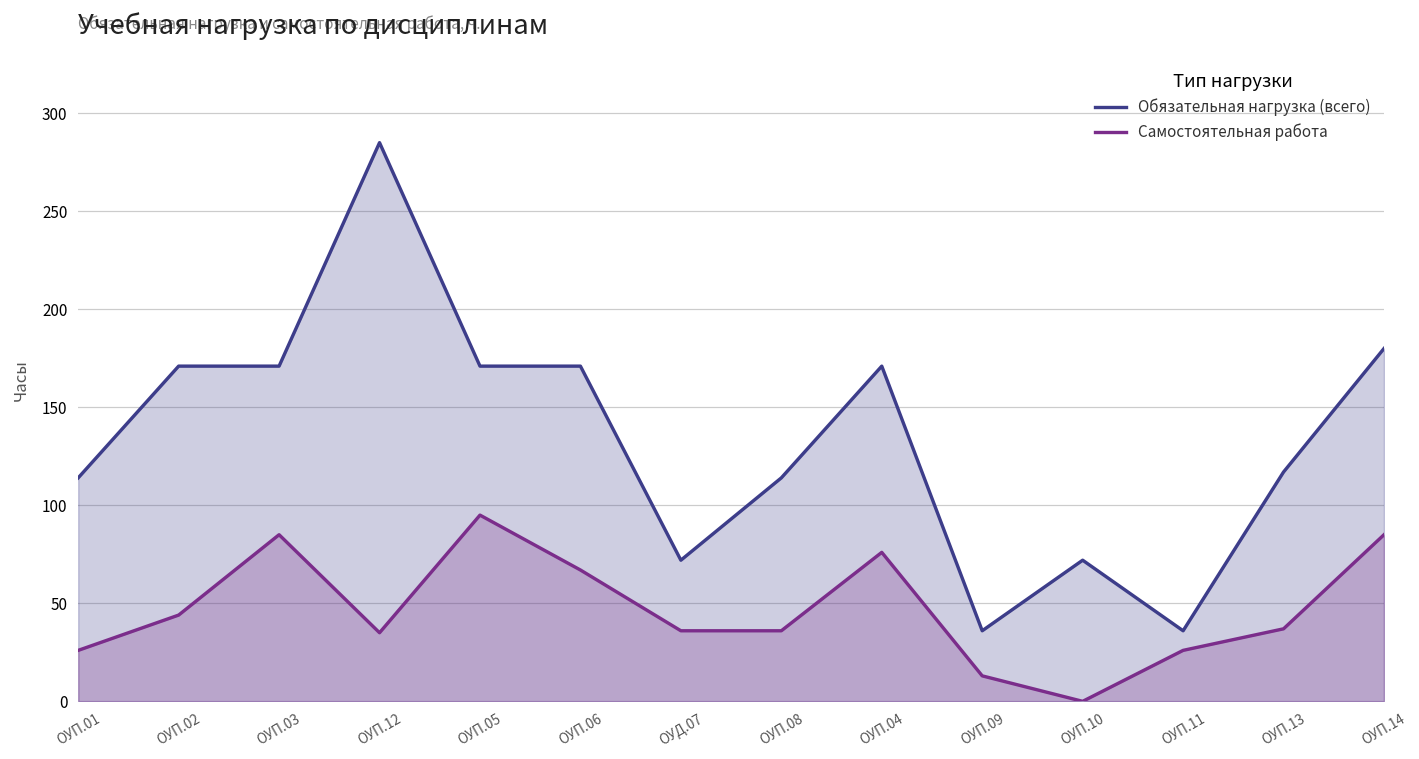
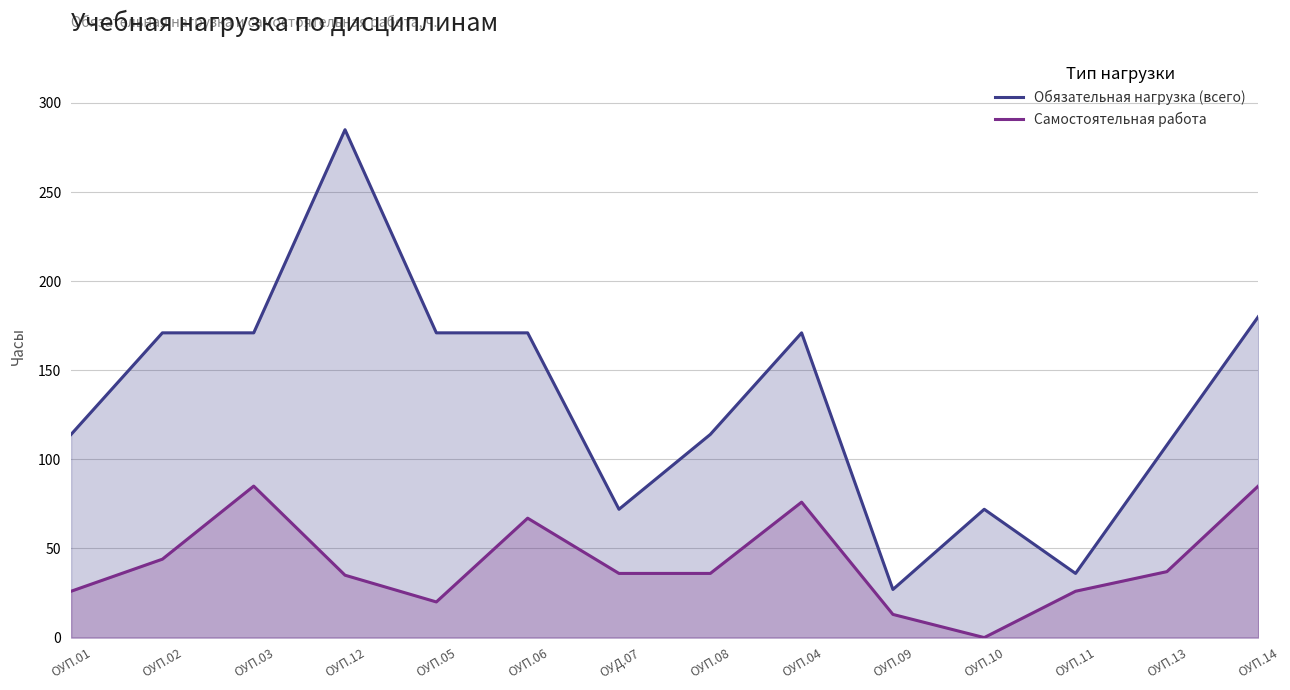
  {
    "Обязательная нагрузка (всего)": {
      "ОУП.01": 114,
      "ОУП.02": 171,
      "ОУП.03": 171,
      "ОУП.12": 285,
      "ОУП.05": 171,
      "ОУП.06": 171,
      "ОУД.07": 72,
      "ОУП.08": 114,
      "ОУП.04": 171,
-     "ОУП.09": 36,
+     "ОУП.09": 27,
      "ОУП.10": 72,
      "ОУП.11": 36,
-     "ОУП.13": 117,
+     "ОУП.13": 108,
      "ОУП.14": 180
    },
    "Самостоятельная работа": {
      "ОУП.01": 26,
      "ОУП.02": 44,
      "ОУП.03": 85,
      "ОУП.12": 35,
-     "ОУП.05": 95,
+     "ОУП.05": 20,
      "ОУП.06": 67,
      "ОУД.07": 36,
      "ОУП.08": 36,
      "ОУП.04": 76,
      "ОУП.09": 13,
      "ОУП.10": 0,
      "ОУП.11": 26,
      "ОУП.13": 37,
      "ОУП.14": 85
    }
  }
